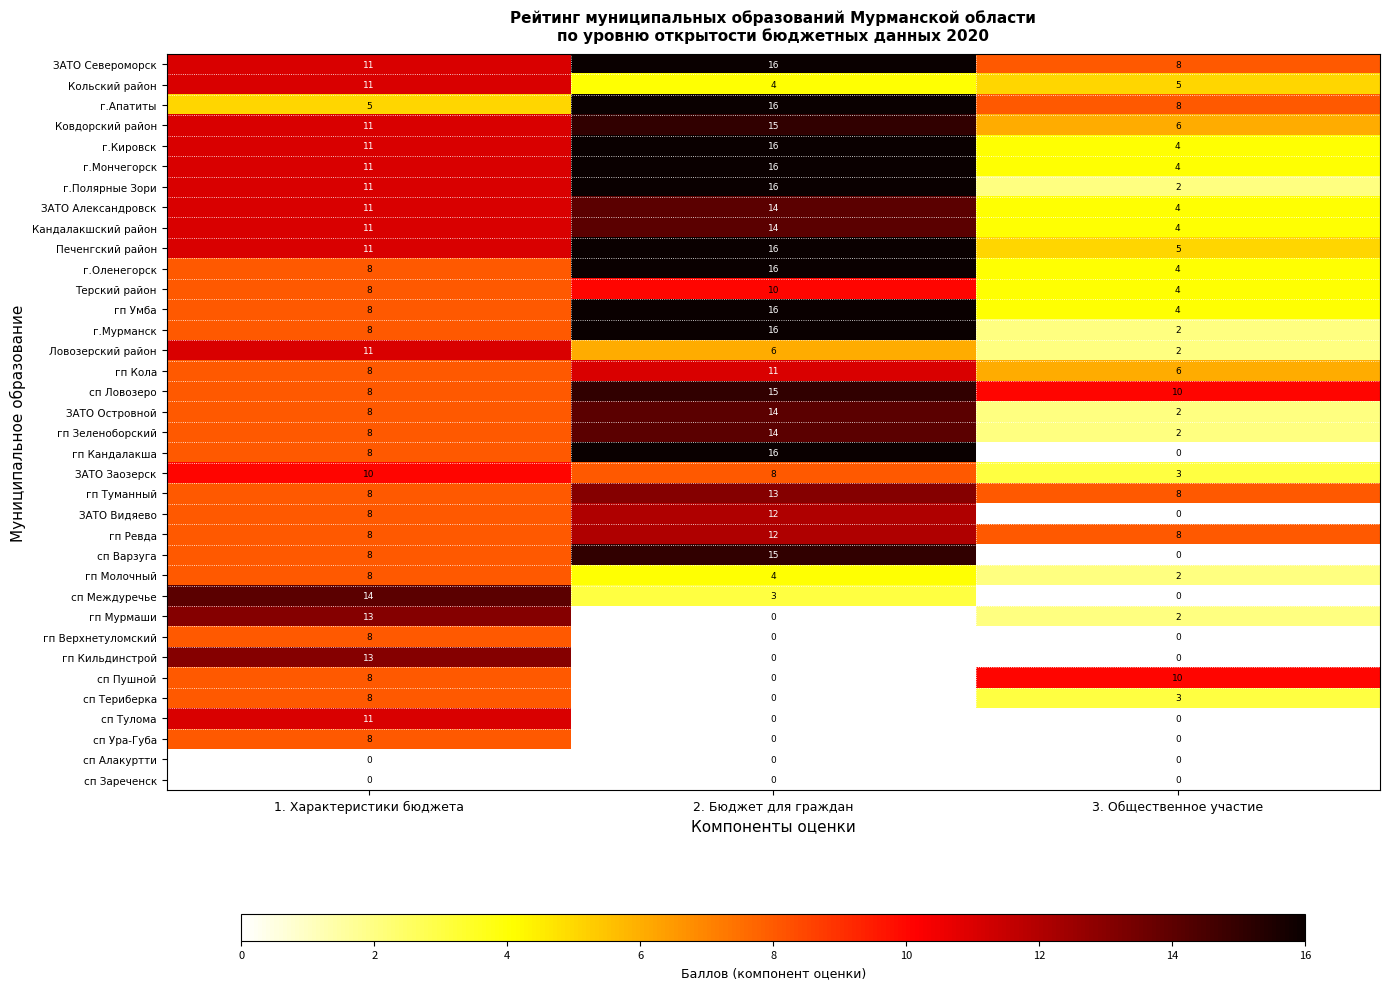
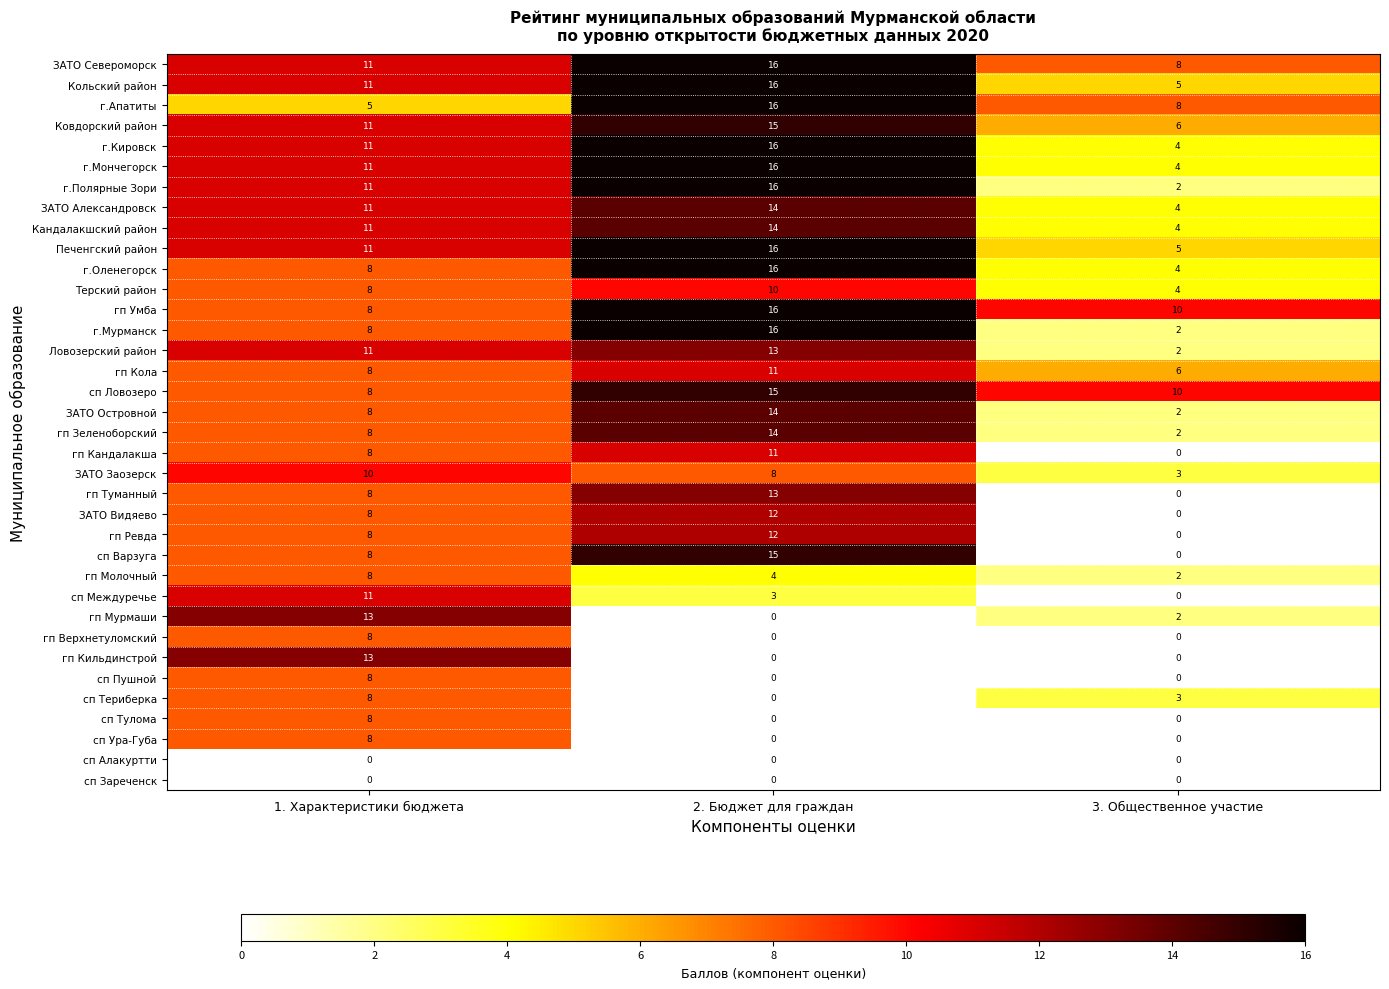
  {
    "ЗАТО Североморск": {
      "1. Характеристики бюджета": 11,
      "2. Бюджет для граждан": 16,
      "3. Общественное участие": 8
    },
    "Кольский район": {
      "1. Характеристики бюджета": 11,
-     "2. Бюджет для граждан": 4,
+     "2. Бюджет для граждан": 16,
      "3. Общественное участие": 5
    },
    "г.Апатиты": {
      "1. Характеристики бюджета": 5,
      "2. Бюджет для граждан": 16,
      "3. Общественное участие": 8
    },
    "Ковдорский район": {
      "1. Характеристики бюджета": 11,
      "2. Бюджет для граждан": 15,
      "3. Общественное участие": 6
    },
    "г.Кировск": {
      "1. Характеристики бюджета": 11,
      "2. Бюджет для граждан": 16,
      "3. Общественное участие": 4
    },
    "г.Мончегорск": {
      "1. Характеристики бюджета": 11,
      "2. Бюджет для граждан": 16,
      "3. Общественное участие": 4
    },
    "г.Полярные Зори": {
      "1. Характеристики бюджета": 11,
      "2. Бюджет для граждан": 16,
      "3. Общественное участие": 2
    },
    "ЗАТО Александровск": {
      "1. Характеристики бюджета": 11,
      "2. Бюджет для граждан": 14,
      "3. Общественное участие": 4
    },
    "Кандалакшский район": {
      "1. Характеристики бюджета": 11,
      "2. Бюджет для граждан": 14,
      "3. Общественное участие": 4
    },
    "Печенгский район": {
      "1. Характеристики бюджета": 11,
      "2. Бюджет для граждан": 16,
      "3. Общественное участие": 5
    },
    "г.Оленегорск": {
      "1. Характеристики бюджета": 8,
      "2. Бюджет для граждан": 16,
      "3. Общественное участие": 4
    },
    "Терский район": {
      "1. Характеристики бюджета": 8,
      "2. Бюджет для граждан": 10,
      "3. Общественное участие": 4
    },
    "гп Умба": {
      "1. Характеристики бюджета": 8,
      "2. Бюджет для граждан": 16,
-     "3. Общественное участие": 4
+     "3. Общественное участие": 10
    },
    "г.Мурманск": {
      "1. Характеристики бюджета": 8,
      "2. Бюджет для граждан": 16,
      "3. Общественное участие": 2
    },
    "Ловозерский район": {
      "1. Характеристики бюджета": 11,
-     "2. Бюджет для граждан": 6,
+     "2. Бюджет для граждан": 13,
      "3. Общественное участие": 2
    },
    "гп Кола": {
      "1. Характеристики бюджета": 8,
      "2. Бюджет для граждан": 11,
      "3. Общественное участие": 6
    },
    "сп Ловозеро": {
      "1. Характеристики бюджета": 8,
      "2. Бюджет для граждан": 15,
      "3. Общественное участие": 10
    },
    "ЗАТО Островной": {
      "1. Характеристики бюджета": 8,
      "2. Бюджет для граждан": 14,
      "3. Общественное участие": 2
    },
    "гп Зеленоборский": {
      "1. Характеристики бюджета": 8,
      "2. Бюджет для граждан": 14,
      "3. Общественное участие": 2
    },
    "гп Кандалакша": {
      "1. Характеристики бюджета": 8,
-     "2. Бюджет для граждан": 16,
+     "2. Бюджет для граждан": 11,
      "3. Общественное участие": 0
    },
    "ЗАТО Заозерск": {
      "1. Характеристики бюджета": 10,
      "2. Бюджет для граждан": 8,
      "3. Общественное участие": 3
    },
    "гп Туманный": {
      "1. Характеристики бюджета": 8,
      "2. Бюджет для граждан": 13,
-     "3. Общественное участие": 8
+     "3. Общественное участие": 0
    },
    "ЗАТО Видяево": {
      "1. Характеристики бюджета": 8,
      "2. Бюджет для граждан": 12,
      "3. Общественное участие": 0
    },
    "гп Ревда": {
      "1. Характеристики бюджета": 8,
      "2. Бюджет для граждан": 12,
-     "3. Общественное участие": 8
+     "3. Общественное участие": 0
    },
    "сп Варзуга": {
      "1. Характеристики бюджета": 8,
      "2. Бюджет для граждан": 15,
      "3. Общественное участие": 0
    },
    "гп Молочный": {
      "1. Характеристики бюджета": 8,
      "2. Бюджет для граждан": 4,
      "3. Общественное участие": 2
    },
    "сп Междуречье": {
-     "1. Характеристики бюджета": 14,
+     "1. Характеристики бюджета": 11,
      "2. Бюджет для граждан": 3,
      "3. Общественное участие": 0
    },
    "гп Мурмаши": {
      "1. Характеристики бюджета": 13,
      "2. Бюджет для граждан": 0,
      "3. Общественное участие": 2
    },
    "гп Верхнетуломский": {
      "1. Характеристики бюджета": 8,
      "2. Бюджет для граждан": 0,
      "3. Общественное участие": 0
    },
    "гп Кильдинстрой": {
      "1. Характеристики бюджета": 13,
      "2. Бюджет для граждан": 0,
      "3. Общественное участие": 0
    },
    "сп Пушной": {
      "1. Характеристики бюджета": 8,
      "2. Бюджет для граждан": 0,
-     "3. Общественное участие": 10
+     "3. Общественное участие": 0
    },
    "сп Териберка": {
      "1. Характеристики бюджета": 8,
      "2. Бюджет для граждан": 0,
      "3. Общественное участие": 3
    },
    "сп Тулома": {
-     "1. Характеристики бюджета": 11,
+     "1. Характеристики бюджета": 8,
      "2. Бюджет для граждан": 0,
      "3. Общественное участие": 0
    },
    "сп Ура-Губа": {
      "1. Характеристики бюджета": 8,
      "2. Бюджет для граждан": 0,
      "3. Общественное участие": 0
    },
    "сп Алакуртти": {
      "1. Характеристики бюджета": 0,
      "2. Бюджет для граждан": 0,
      "3. Общественное участие": 0
    },
    "сп Зареченск": {
      "1. Характеристики бюджета": 0,
      "2. Бюджет для граждан": 0,
      "3. Общественное участие": 0
    }
  }
